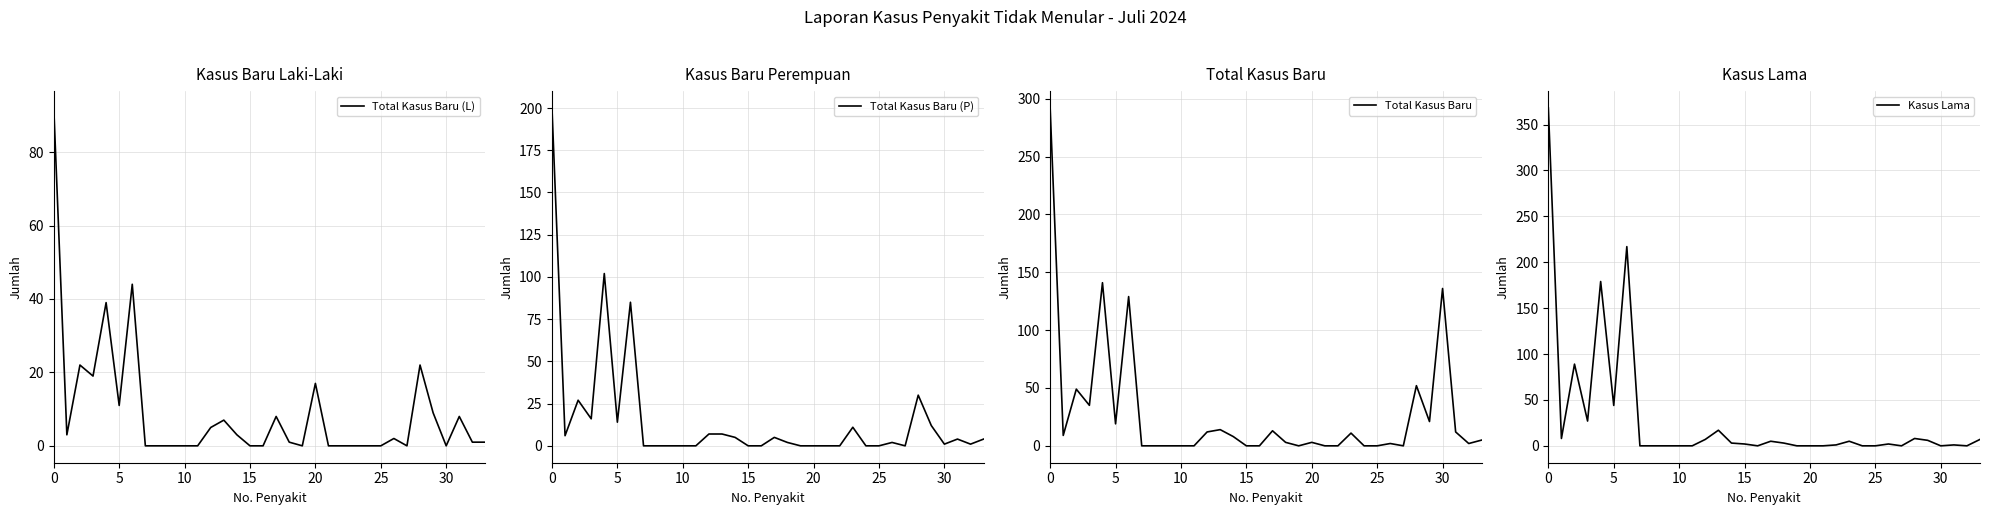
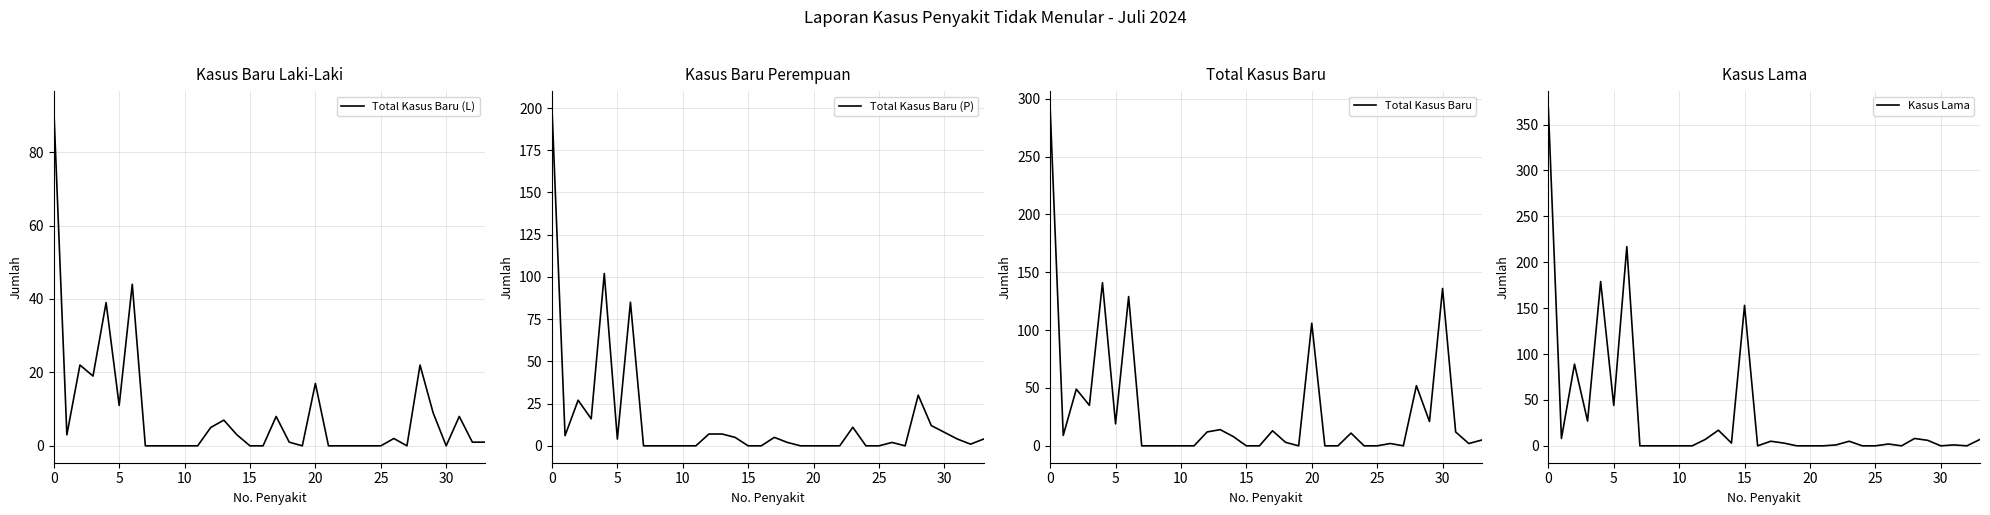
  {
    "Kasus Baru Laki-Laki": {
      "0": 92,
      "5": 11,
      "10": 0,
      "15": 0,
      "20": 17,
      "25": 0,
      "30": 0
    },
    "Kasus Baru Perempuan": {
      "0": 200,
-     "5": 14,
+     "5": 4,
      "10": 0,
      "15": 0,
      "20": 0,
      "25": 0,
-     "30": 1
+     "30": 8
    },
    "Total Kasus Baru": {
      "0": 292,
      "5": 19,
      "10": 0,
      "15": 0,
-     "20": 3,
+     "20": 106,
      "25": 0,
      "30": 136
    },
    "Kasus Lama": {
      "0": 370,
      "5": 40,
      "10": 0,
-     "15": 0,
+     "15": 150,
      "20": 0,
      "25": 0,
      "30": 0
    }
  }
